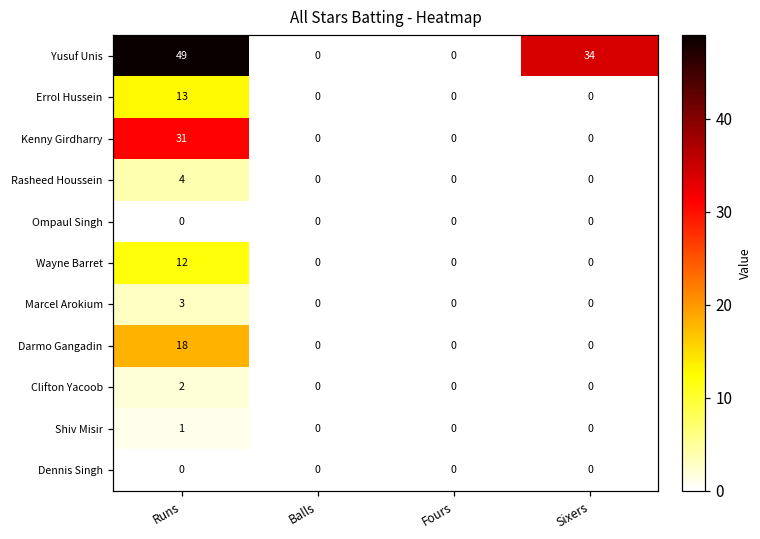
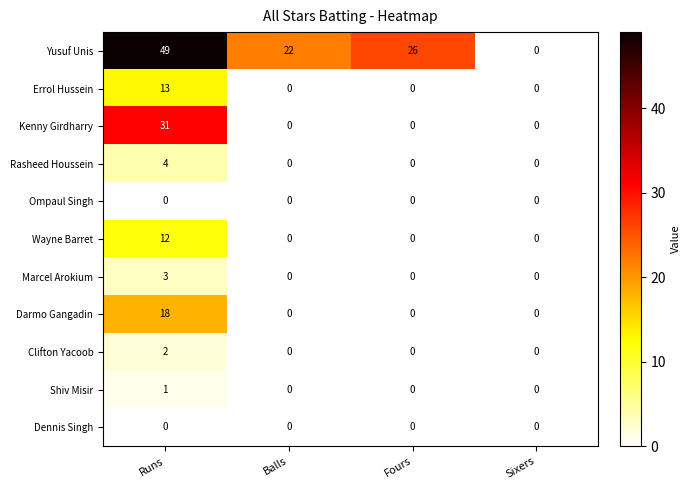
  {
    "Yusuf Unis": {
      "Runs": 49,
-     "Balls": 0,
-     "Fours": 0,
-     "Sixers": 34
+     "Balls": 22,
+     "Fours": 26,
+     "Sixers": 0
    },
    "Errol Hussein": {
      "Runs": 13,
      "Balls": 0,
      "Fours": 0,
      "Sixers": 0
    },
    "Kenny Girdharry": {
      "Runs": 31,
      "Balls": 0,
      "Fours": 0,
      "Sixers": 0
    },
    "Rasheed Houssein": {
      "Runs": 4,
      "Balls": 0,
      "Fours": 0,
      "Sixers": 0
    },
    "Ompaul Singh": {
      "Runs": 0,
      "Balls": 0,
      "Fours": 0,
      "Sixers": 0
    },
    "Wayne Barret": {
      "Runs": 12,
      "Balls": 0,
      "Fours": 0,
      "Sixers": 0
    },
    "Marcel Arokium": {
      "Runs": 3,
      "Balls": 0,
      "Fours": 0,
      "Sixers": 0
    },
    "Darmo Gangadin": {
      "Runs": 18,
      "Balls": 0,
      "Fours": 0,
      "Sixers": 0
    },
    "Clifton Yacoob": {
      "Runs": 2,
      "Balls": 0,
      "Fours": 0,
      "Sixers": 0
    },
    "Shiv Misir": {
      "Runs": 1,
      "Balls": 0,
      "Fours": 0,
      "Sixers": 0
    },
    "Dennis Singh": {
      "Runs": 0,
      "Balls": 0,
      "Fours": 0,
      "Sixers": 0
    }
  }
